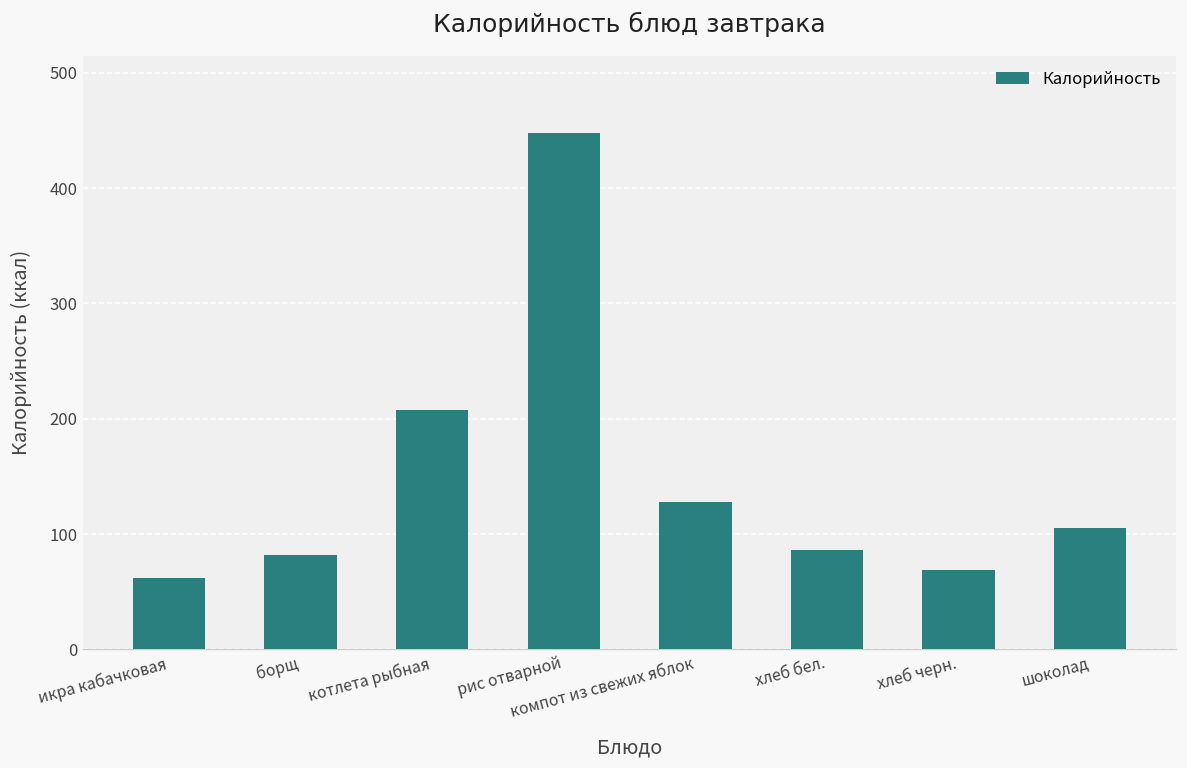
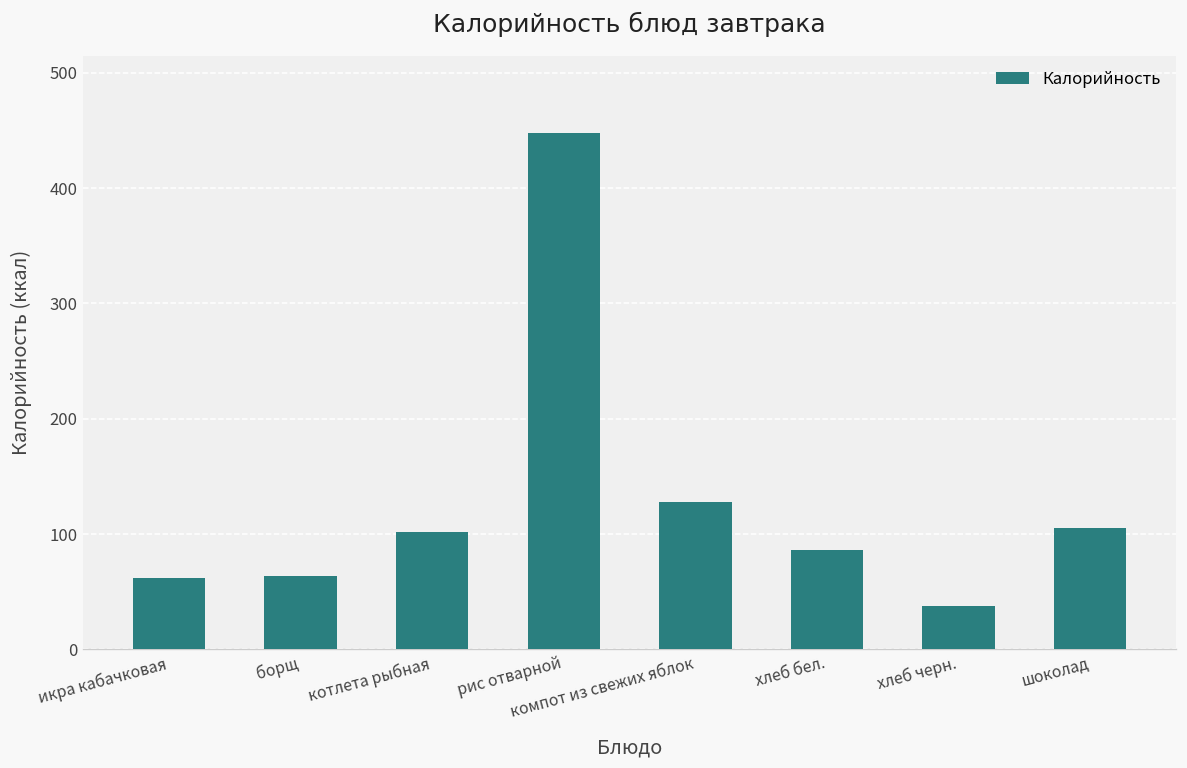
  {
    "икра кабачковая": 60,
-   "борщ": 80,
-   "котлета рыбная": 210,
+   "борщ": 60,
+   "котлета рыбная": 100,
    "рис отварной": 450,
    "компот из свежих яблок": 130,
    "хлеб бел.": 90,
-   "хлеб черн.": 70,
+   "хлеб черн.": 40,
    "шоколад": 110
  }
